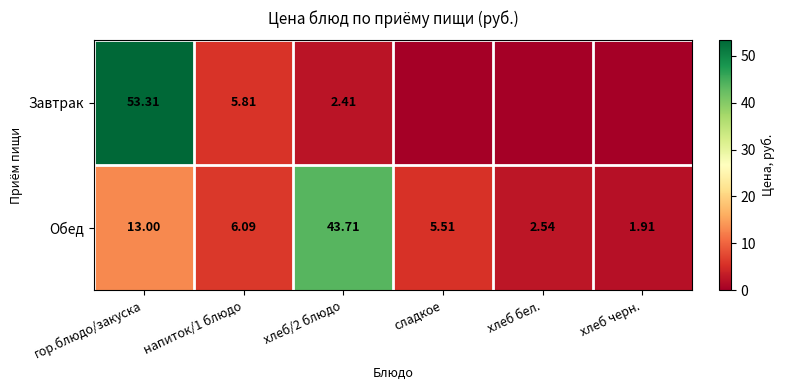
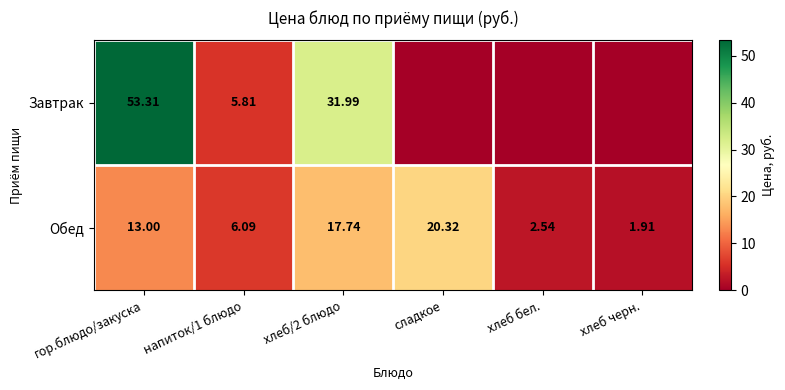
  {
    "Завтрак": {
      "гор.блюдо/закуска": 53.31,
      "напиток/1 блюдо": 5.81,
-     "хлеб/2 блюдо": 2.41
+     "хлеб/2 блюдо": 31.99
    },
    "Обед": {
      "гор.блюдо/закуска": 13.00,
      "напиток/1 блюдо": 6.09,
-     "хлеб/2 блюдо": 43.71,
-     "сладкое": 5.51,
+     "хлеб/2 блюдо": 17.74,
+     "сладкое": 20.32,
      "хлеб бел.": 2.54,
      "хлеб черн.": 1.91
    }
  }
